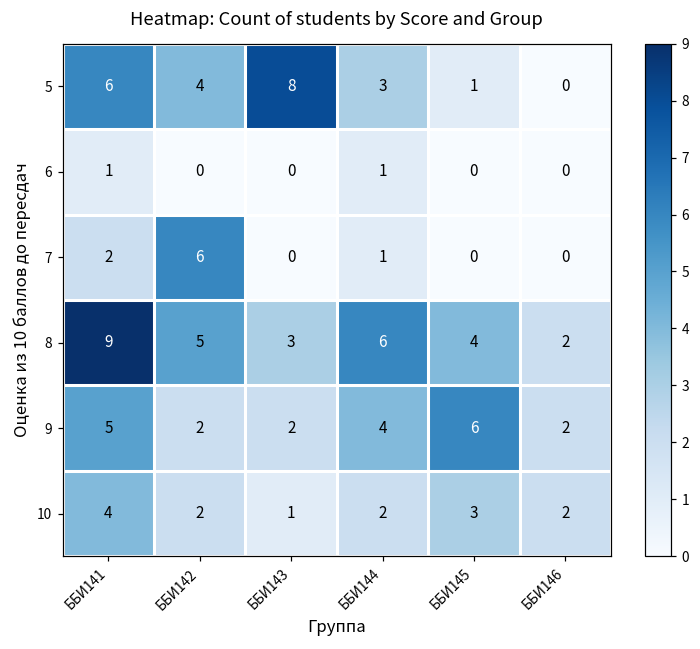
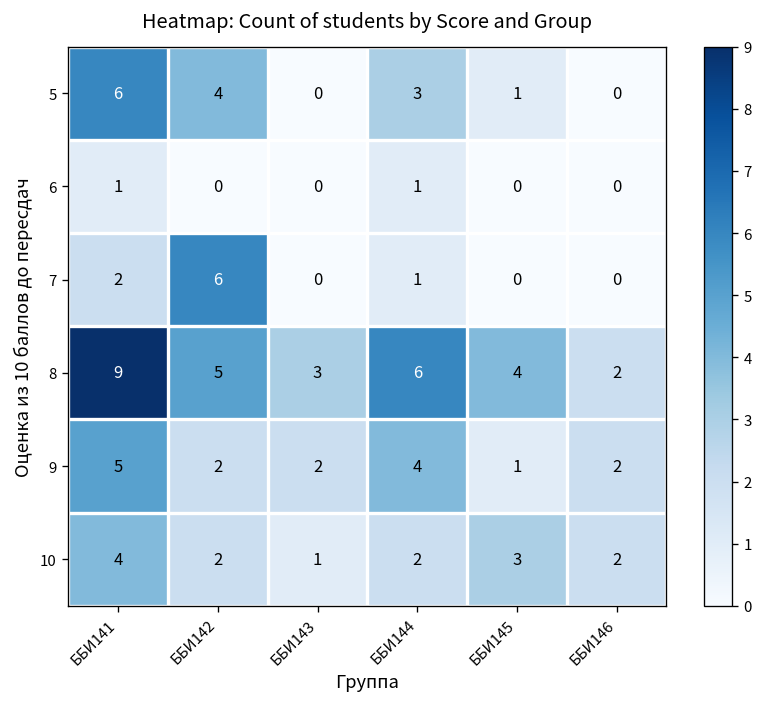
  {
    "5": {
      "ББИ141": 6,
      "ББИ142": 4,
-     "ББИ143": 8,
+     "ББИ143": 0,
      "ББИ144": 3,
      "ББИ145": 1,
      "ББИ146": 0
    },
    "6": {
      "ББИ141": 1,
      "ББИ142": 0,
      "ББИ143": 0,
      "ББИ144": 1,
      "ББИ145": 0,
      "ББИ146": 0
    },
    "7": {
      "ББИ141": 2,
      "ББИ142": 6,
      "ББИ143": 0,
      "ББИ144": 1,
      "ББИ145": 0,
      "ББИ146": 0
    },
    "8": {
      "ББИ141": 9,
      "ББИ142": 5,
      "ББИ143": 3,
      "ББИ144": 6,
      "ББИ145": 4,
      "ББИ146": 2
    },
    "9": {
      "ББИ141": 5,
      "ББИ142": 2,
      "ББИ143": 2,
      "ББИ144": 4,
-     "ББИ145": 6,
+     "ББИ145": 1,
      "ББИ146": 2
    },
    "10": {
      "ББИ141": 4,
      "ББИ142": 2,
      "ББИ143": 1,
      "ББИ144": 2,
      "ББИ145": 3,
      "ББИ146": 2
    }
  }
